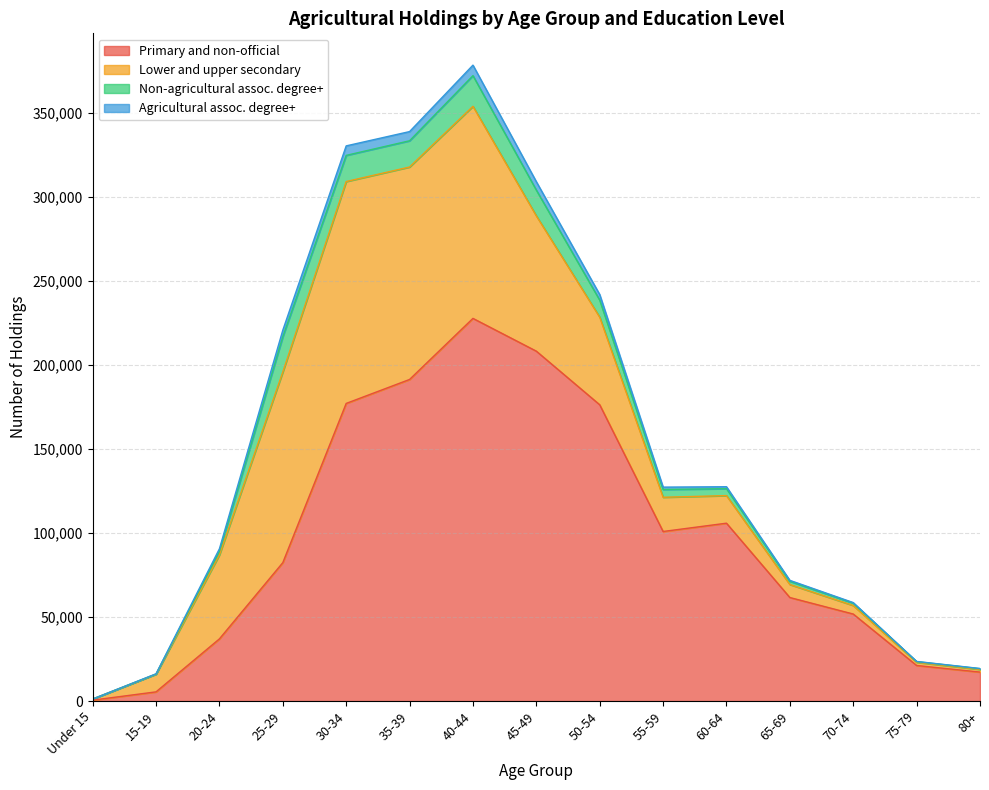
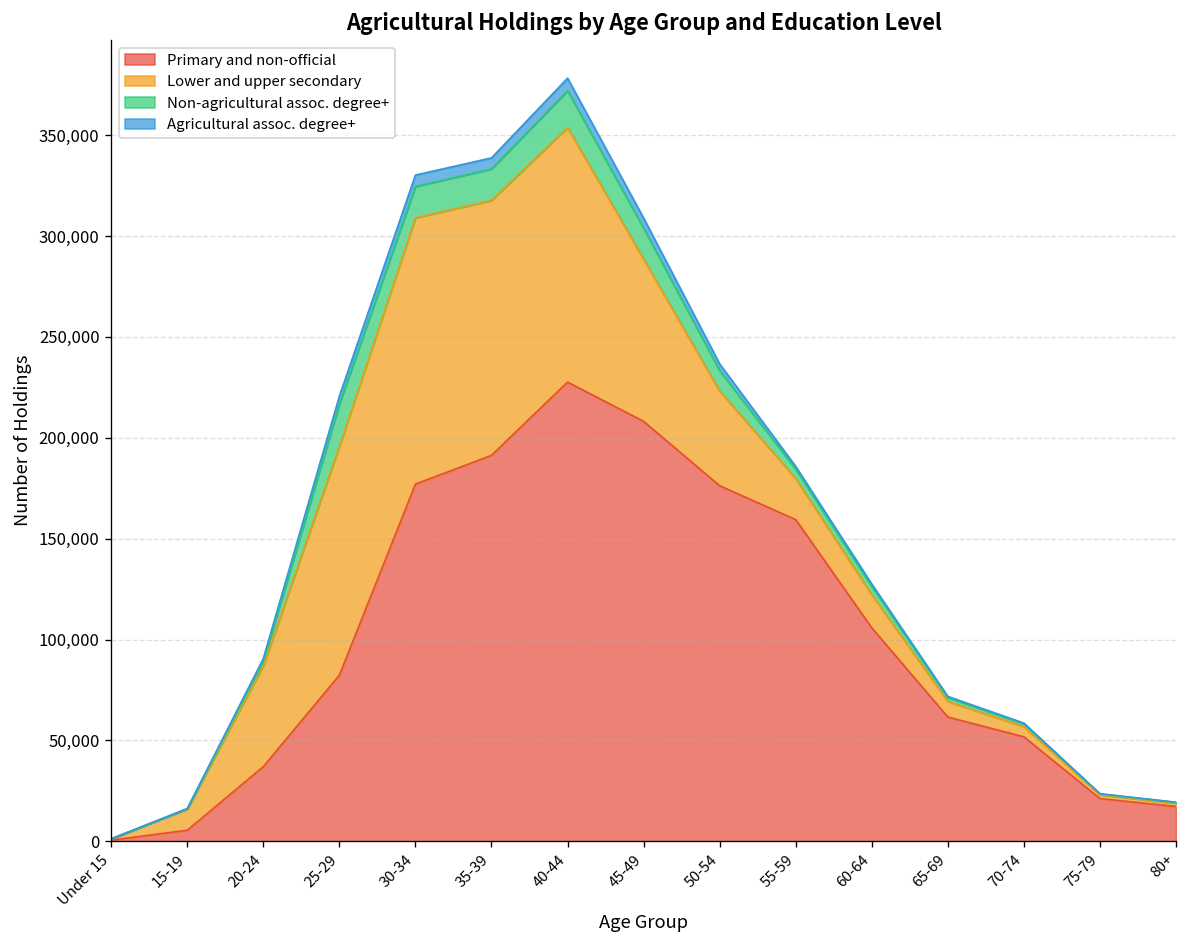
  {
    "Primary and non-official": {
      "15-19": "5,000",
      "20-24": "37,000",
      "25-29": "82,000",
      "30-34": "177,000",
      "35-39": "191,000",
      "40-44": "228,000",
      "45-49": "208,000",
      "50-54": "176,000",
-     "55-59": "101,000",
+     "55-59": "159,000",
      "60-64": "106,000",
      "65-69": "62,000",
      "70-74": "52,000",
      "75-79": "21,000",
      "80+": "17,000"
    },
    "Lower and upper secondary": {
      "20-24": "50,000",
      "25-29": "113,000",
      "30-34": "132,000",
      "35-39": "126,000",
      "40-44": "126,000",
      "45-49": "80,000",
-     "50-54": "52,000",
+     "50-54": "47,000",
      "55-59": "20,000",
      "60-64": "16,000",
      "65-69": "8,000"
    },
    "Non-agricultural assoc. degree+": {
      "25-29": "21,000",
      "30-34": "16,000",
      "35-39": "16,000",
      "40-44": "18,000",
      "45-49": "15,000",
      "50-54": "10,000"
    },
    "Agricultural assoc. degree+": {
      "25-29": "4,000",
      "30-34": "6,000",
      "35-39": "5,000",
      "40-44": "6,000",
      "45-49": "5,000",
      "50-54": "3,000"
    }
  }
